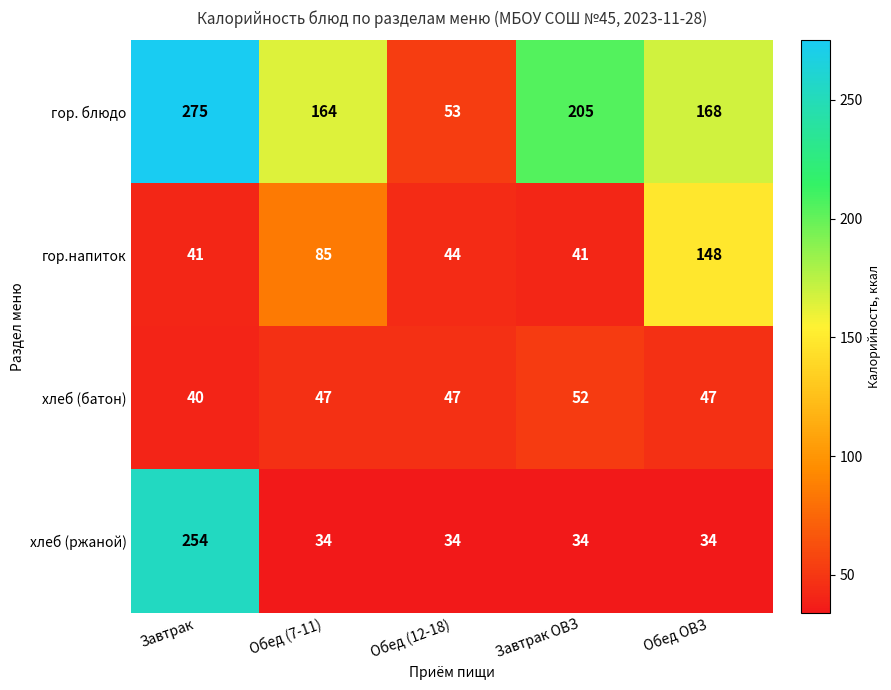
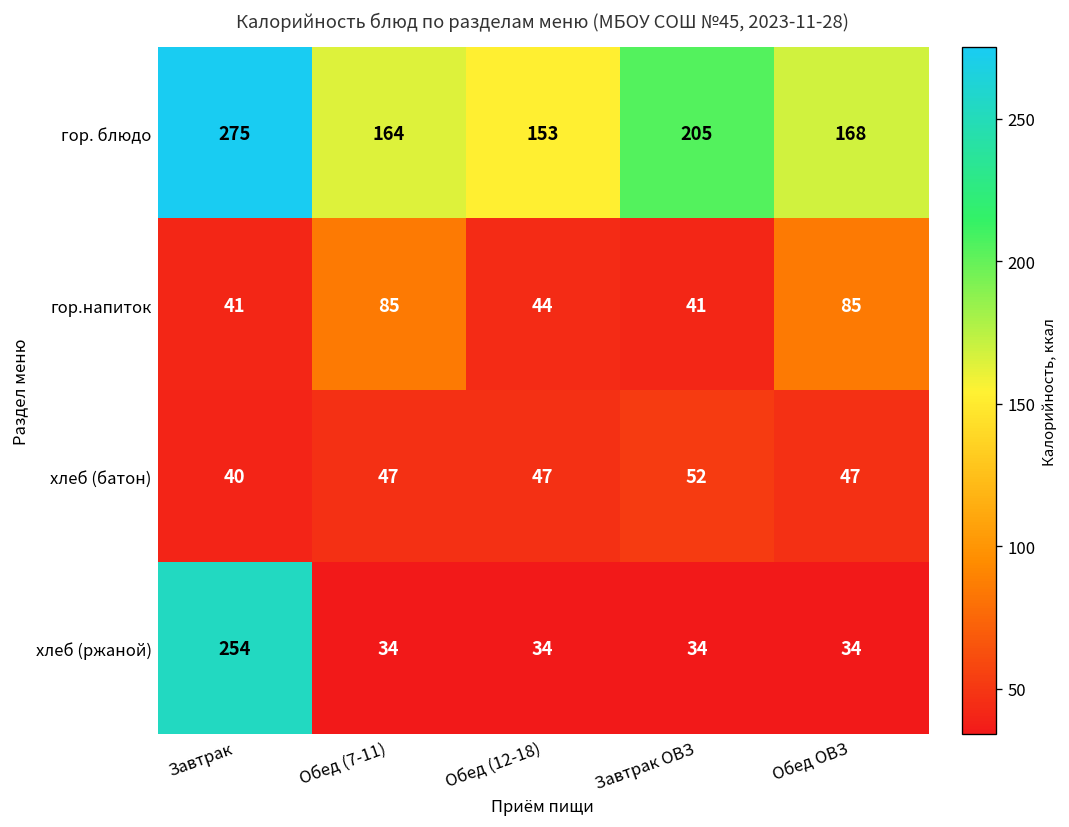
  {
    "гор. блюдо": {
      "Завтрак": 275,
      "Обед (7-11)": 164,
-     "Обед (12-18)": 53,
+     "Обед (12-18)": 153,
      "Завтрак ОВЗ": 205,
      "Обед ОВЗ": 168
    },
    "гор.напиток": {
      "Завтрак": 41,
      "Обед (7-11)": 85,
      "Обед (12-18)": 44,
      "Завтрак ОВЗ": 41,
-     "Обед ОВЗ": 148
+     "Обед ОВЗ": 85
    },
    "хлеб (батон)": {
      "Завтрак": 40,
      "Обед (7-11)": 47,
      "Обед (12-18)": 47,
      "Завтрак ОВЗ": 52,
      "Обед ОВЗ": 47
    },
    "хлеб (ржаной)": {
      "Завтрак": 254,
      "Обед (7-11)": 34,
      "Обед (12-18)": 34,
      "Завтрак ОВЗ": 34,
      "Обед ОВЗ": 34
    }
  }
